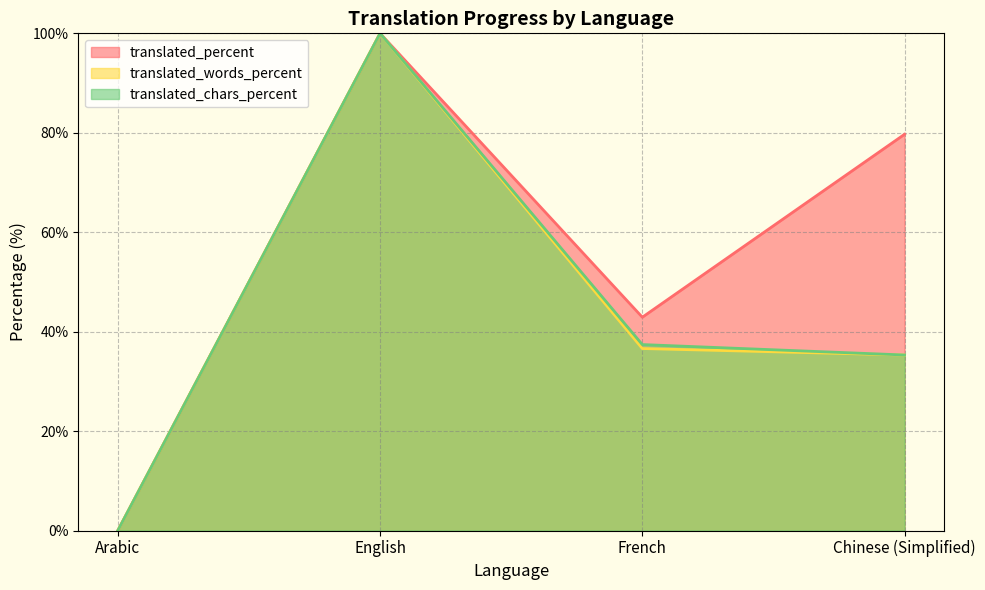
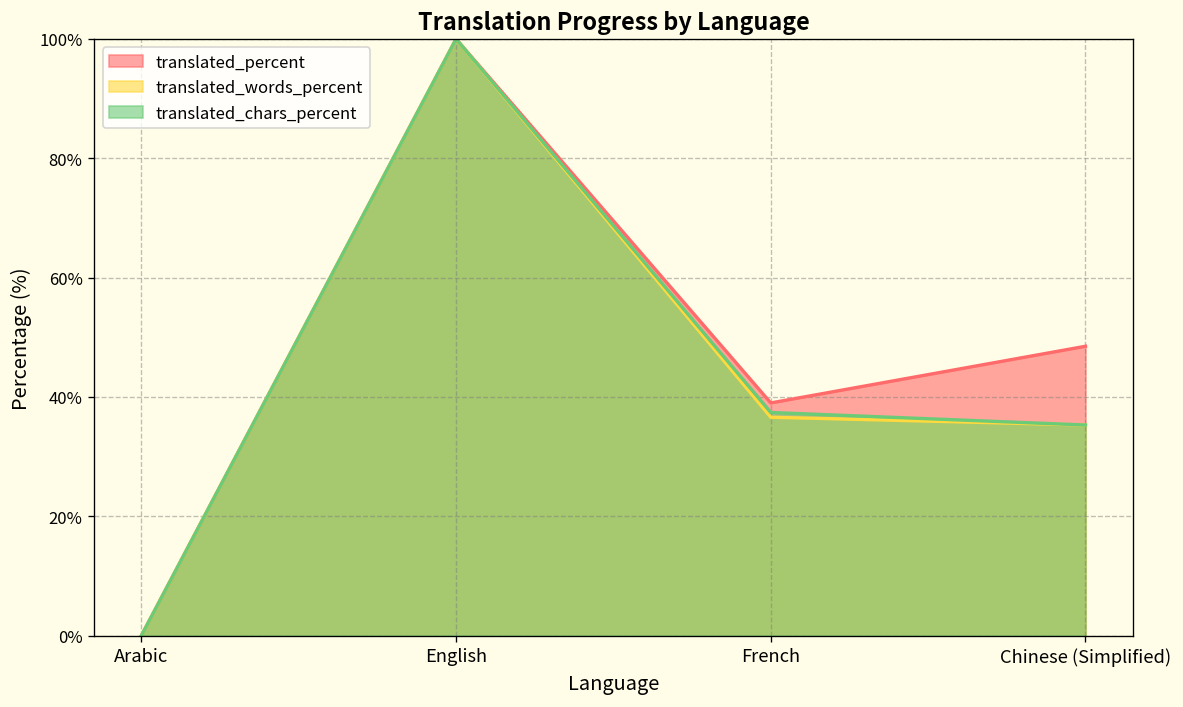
  {
    "translated_percent": {
-     "French": "43%",
-     "Chinese (Simplified)": "80%"
+     "French": "39%",
+     "Chinese (Simplified)": "49%"
    },
    "translated_words_percent": {
      "French": "37%"
    },
    "translated_chars_percent": {
      "French": "37%"
    }
  }
